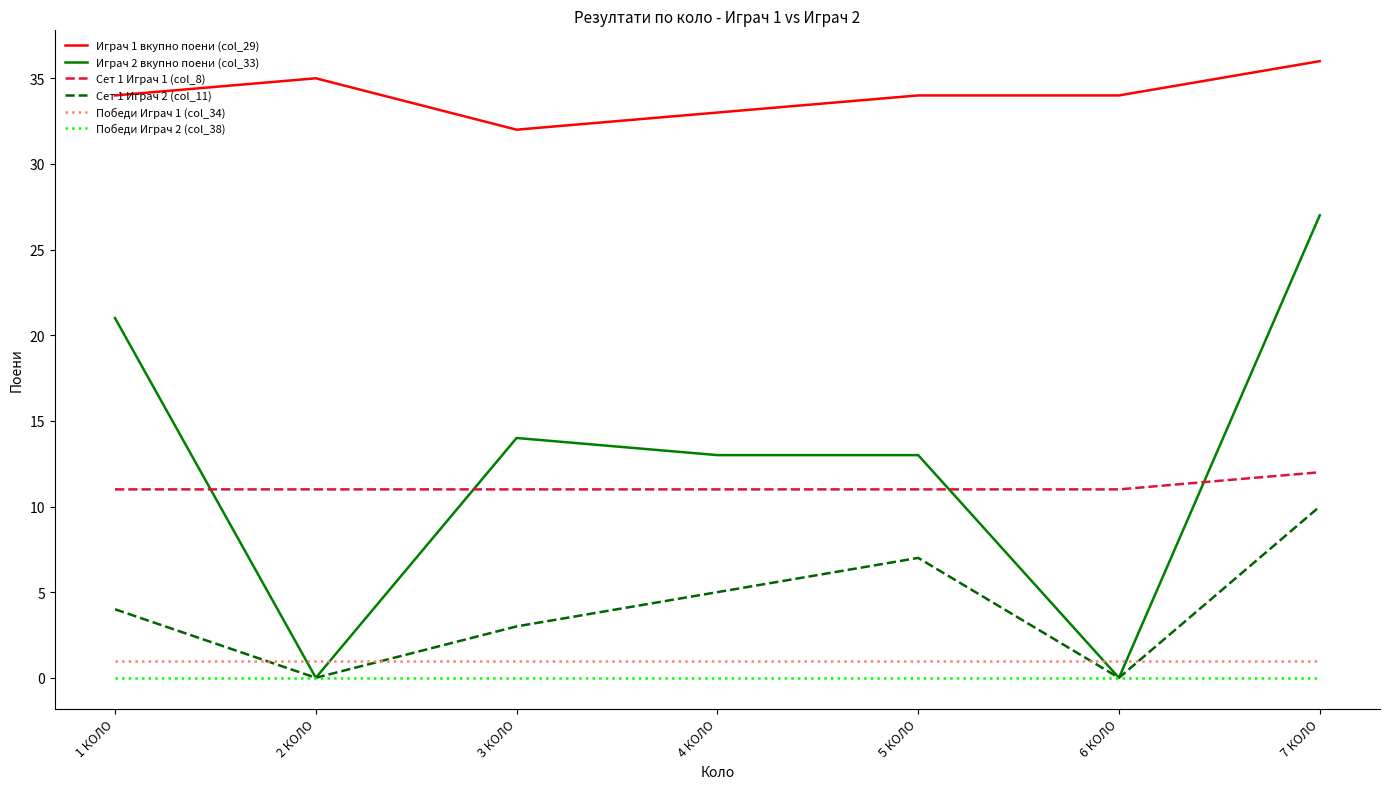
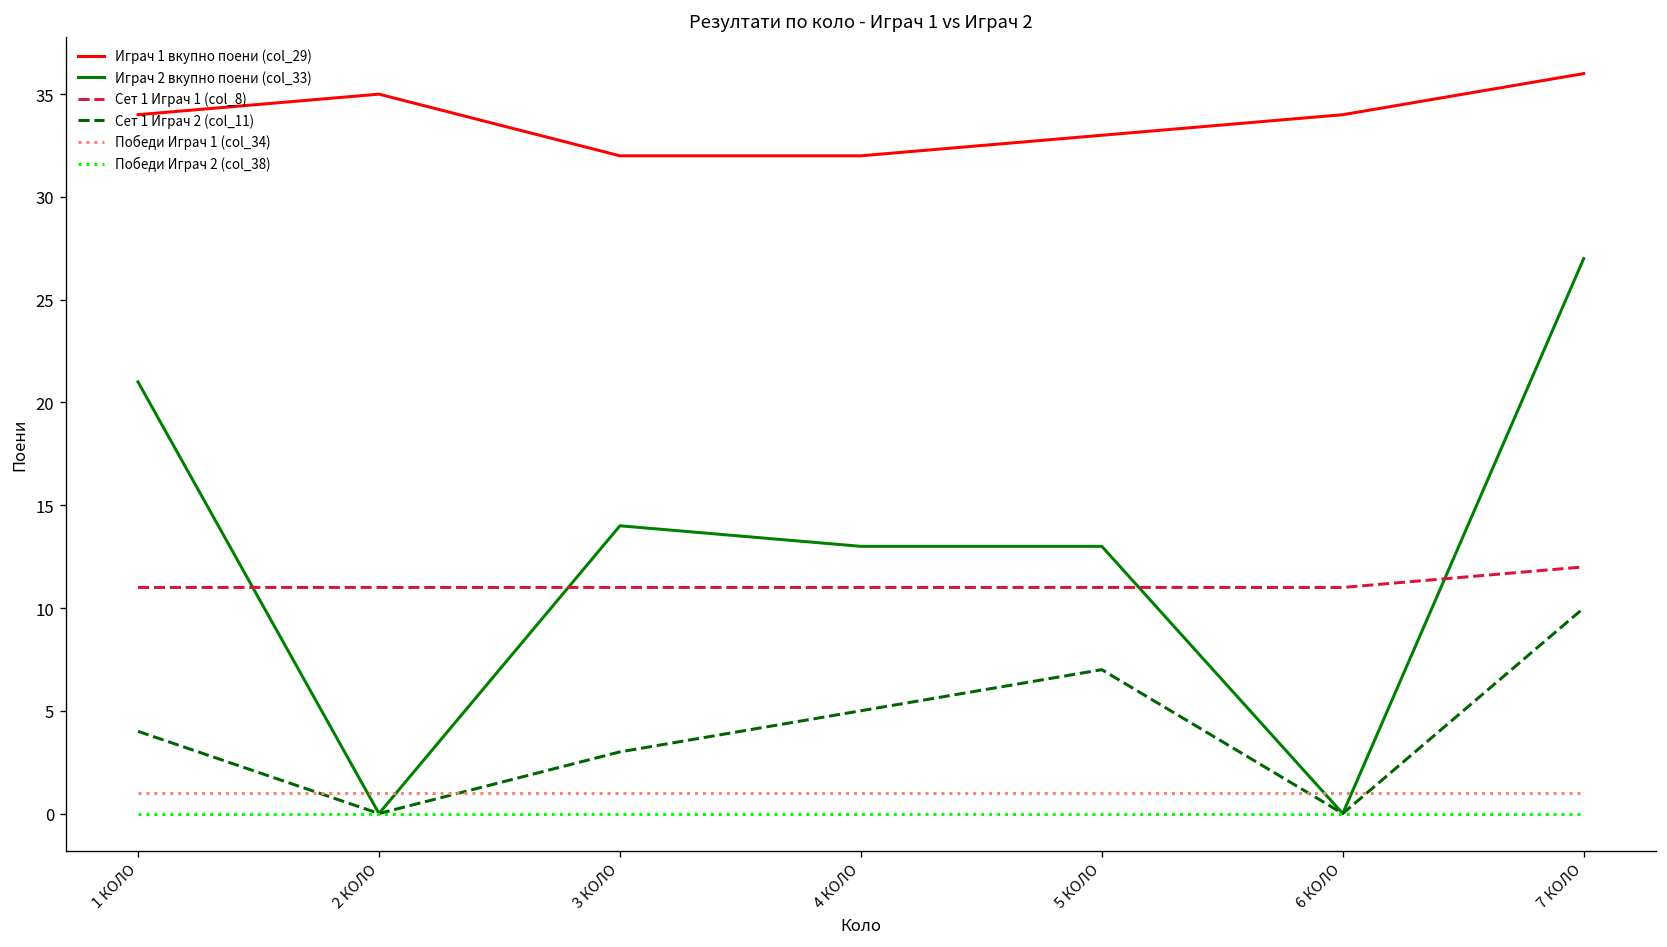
  {
    "Играч 1 вкупно поени (col_29)": {
      "1 КОЛО": 34,
      "2 КОЛО": 35,
      "3 КОЛО": 32,
-     "4 КОЛО": 33,
-     "5 КОЛО": 34,
+     "4 КОЛО": 32,
+     "5 КОЛО": 33,
      "6 КОЛО": 34,
      "7 КОЛО": 36
    },
    "Сет 1 Играч 1 (col_8)": {
      "1 КОЛО": 11,
      "2 КОЛО": 11,
      "3 КОЛО": 11,
      "4 КОЛО": 11,
      "5 КОЛО": 11,
      "6 КОЛО": 11,
      "7 КОЛО": 12
    },
    "Победи Играч 1 (col_34)": {
      "1 КОЛО": 1,
      "2 КОЛО": 1,
      "3 КОЛО": 1,
      "4 КОЛО": 1,
      "5 КОЛО": 1,
      "6 КОЛО": 1,
      "7 КОЛО": 1
    },
    "Победи Играч 2 (col_38)": {
      "1 КОЛО": 0,
      "3 КОЛО": 0,
      "4 КОЛО": 0,
      "5 КОЛО": 0,
      "7 КОЛО": 0
    }
  }
